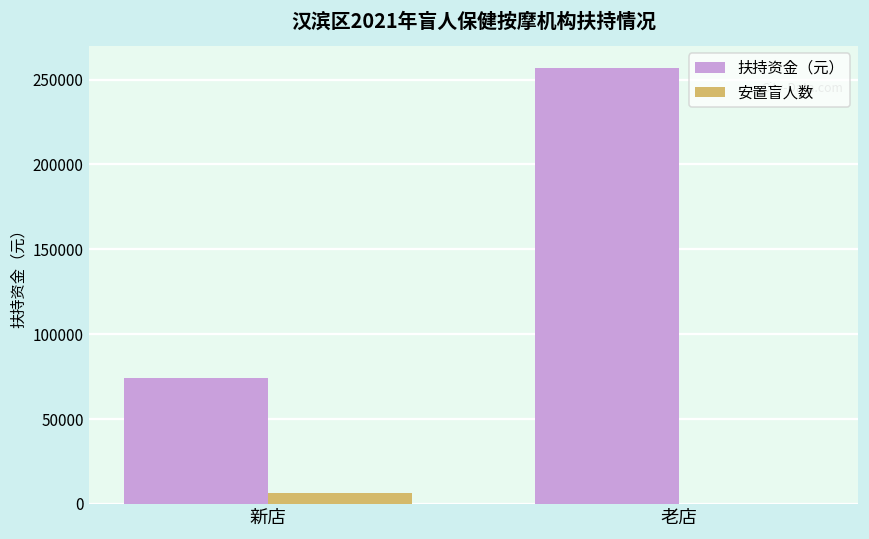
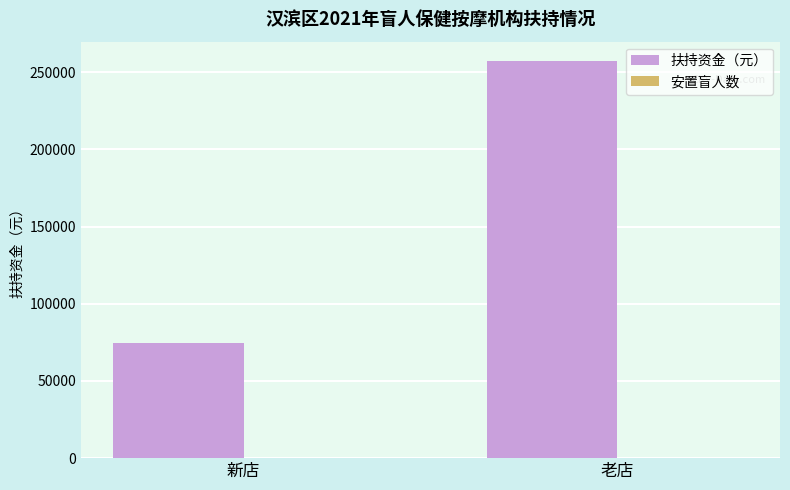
  {
    "扶持资金（元）": {
      "新店": 74000,
      "老店": 257000
    },
    "安置盲人数": {
-     "新店": 7000
+     "新店": 0
    }
  }
